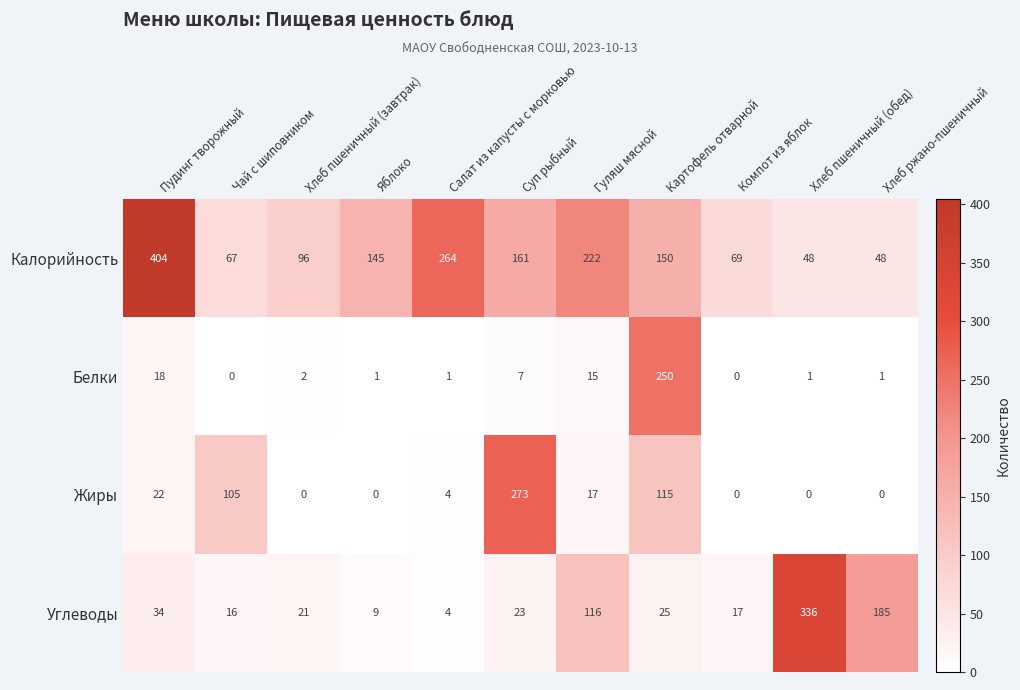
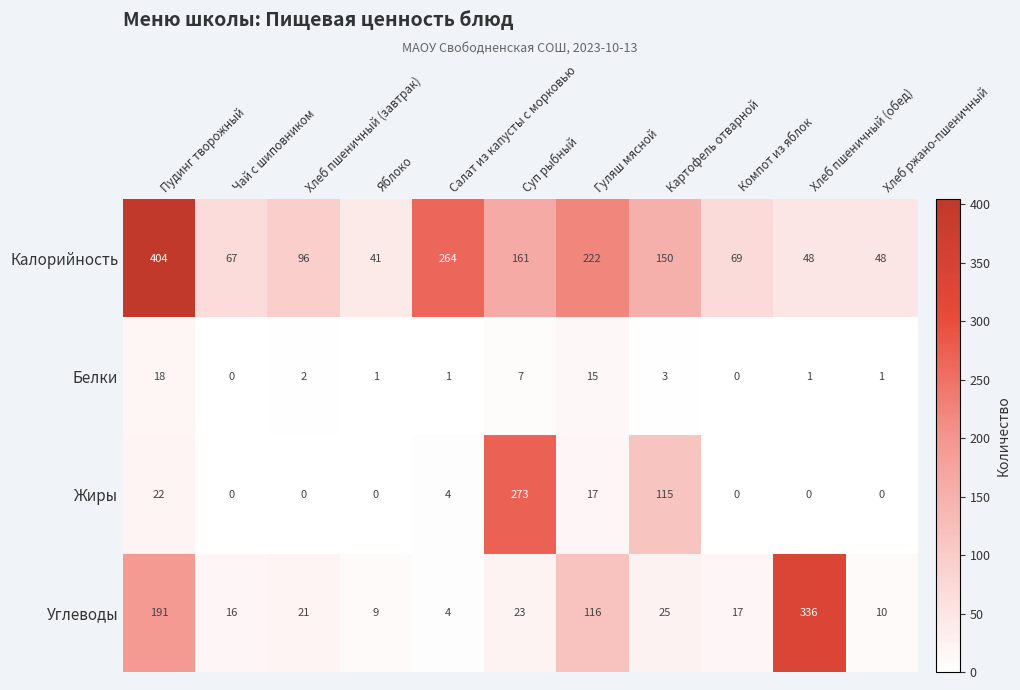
  {
    "Калорийность": {
      "Пудинг творожный": 404,
      "Чай с шиповником": 67,
      "Хлеб пшеничный (завтрак)": 96,
-     "Яблоко": 145,
+     "Яблоко": 41,
      "Салат из капусты с морковью": 264,
      "Суп рыбный": 161,
      "Гуляш мясной": 222,
      "Картофель отварной": 150,
      "Компот из яблок": 69,
      "Хлеб пшеничный (обед)": 48,
      "Хлеб ржано-пшеничный": 48
    },
    "Белки": {
      "Пудинг творожный": 18,
      "Чай с шиповником": 0,
      "Хлеб пшеничный (завтрак)": 2,
      "Яблоко": 1,
      "Салат из капусты с морковью": 1,
      "Суп рыбный": 7,
      "Гуляш мясной": 15,
-     "Картофель отварной": 250,
+     "Картофель отварной": 3,
      "Компот из яблок": 0,
      "Хлеб пшеничный (обед)": 1,
      "Хлеб ржано-пшеничный": 1
    },
    "Жиры": {
      "Пудинг творожный": 22,
-     "Чай с шиповником": 105,
+     "Чай с шиповником": 0,
      "Хлеб пшеничный (завтрак)": 0,
      "Яблоко": 0,
      "Салат из капусты с морковью": 4,
      "Суп рыбный": 273,
      "Гуляш мясной": 17,
      "Картофель отварной": 115,
      "Компот из яблок": 0,
      "Хлеб пшеничный (обед)": 0,
      "Хлеб ржано-пшеничный": 0
    },
    "Углеводы": {
-     "Пудинг творожный": 34,
+     "Пудинг творожный": 191,
      "Чай с шиповником": 16,
      "Хлеб пшеничный (завтрак)": 21,
      "Яблоко": 9,
      "Салат из капусты с морковью": 4,
      "Суп рыбный": 23,
      "Гуляш мясной": 116,
      "Картофель отварной": 25,
      "Компот из яблок": 17,
      "Хлеб пшеничный (обед)": 336,
-     "Хлеб ржано-пшеничный": 185
+     "Хлеб ржано-пшеничный": 10
    }
  }
